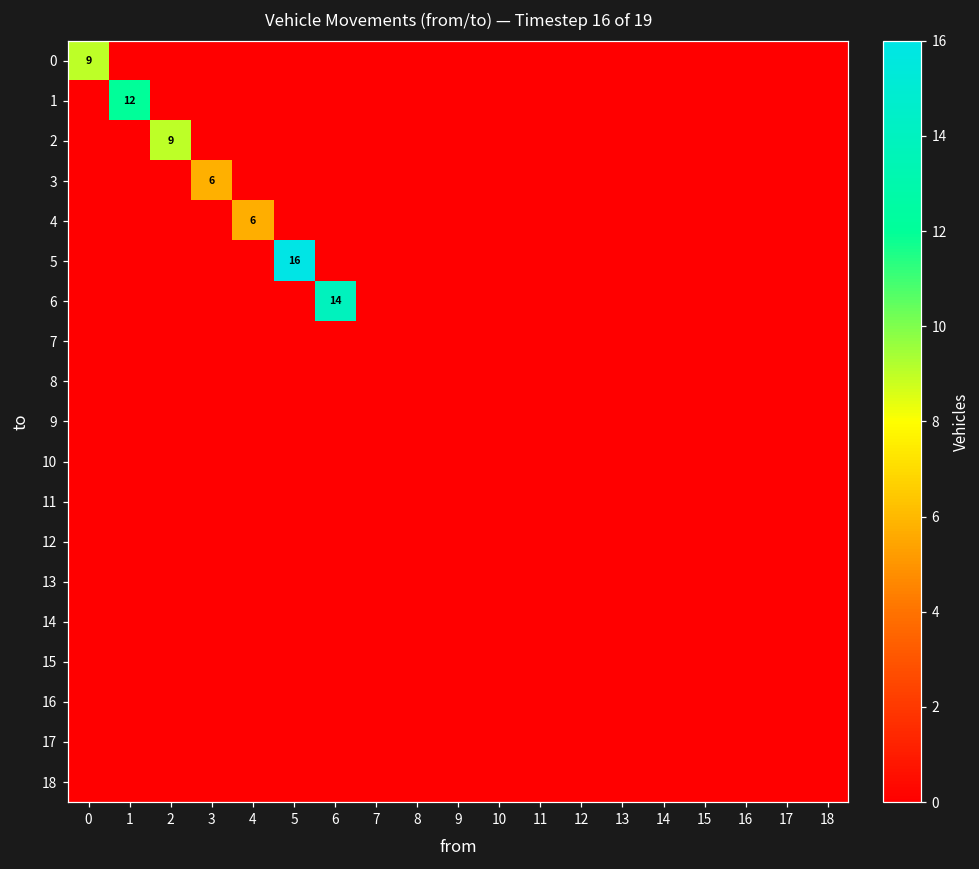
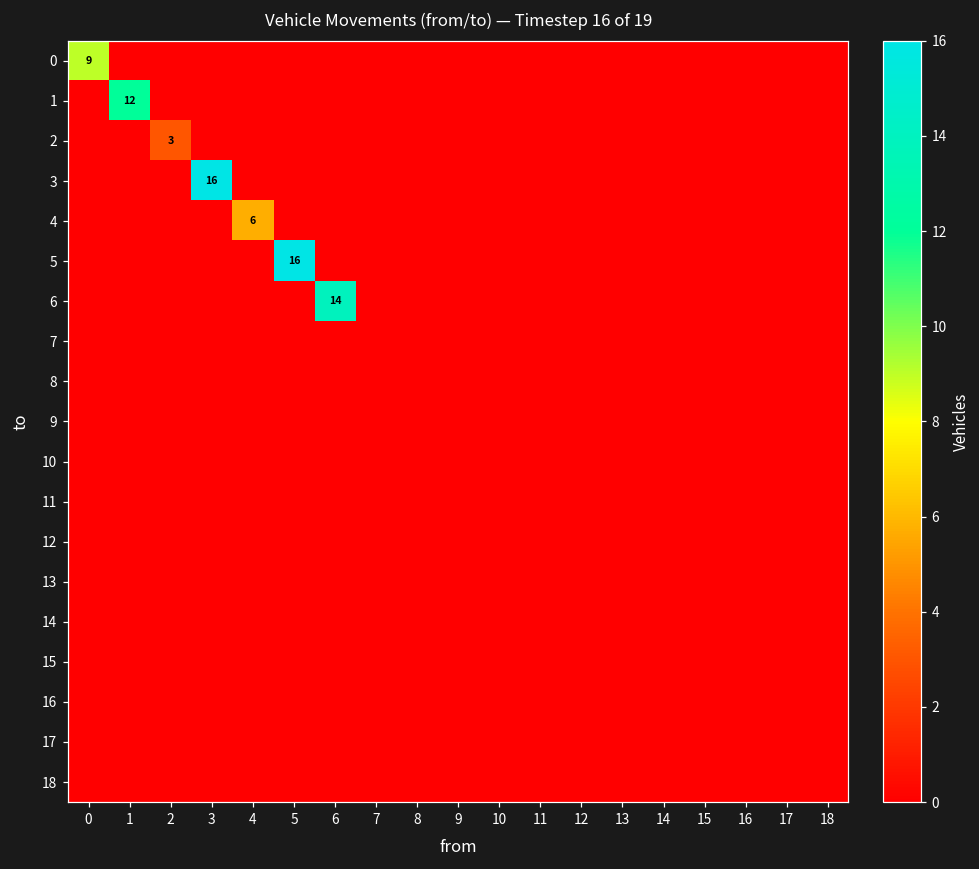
  {
    "0": {
      "0": 9
    },
    "1": {
      "1": 12
    },
    "2": {
-     "2": 9
+     "2": 3
    },
    "3": {
-     "3": 6
+     "3": 16
    },
    "4": {
      "4": 6
    },
    "5": {
      "5": 16
    },
    "6": {
      "6": 14
    }
  }
